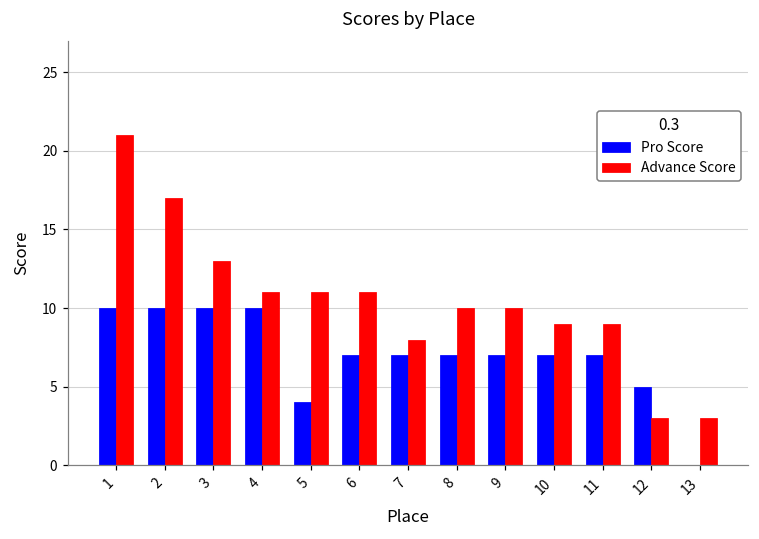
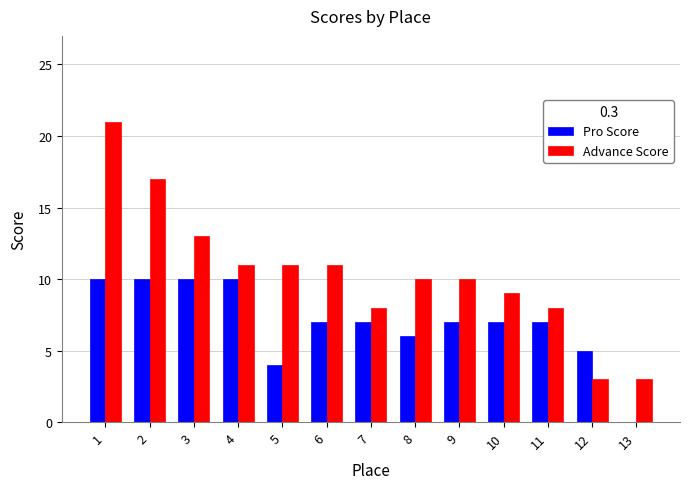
  {
    "Pro Score": {
      "1": 10,
      "2": 10,
      "3": 10,
      "4": 10,
      "5": 4,
      "6": 7,
      "7": 7,
-     "8": 7,
+     "8": 6,
      "9": 7,
      "10": 7,
      "11": 7,
      "12": 5,
      "13": 0
    },
    "Advance Score": {
      "1": 21,
      "2": 17,
      "3": 13,
      "4": 11,
      "5": 11,
      "6": 11,
      "7": 8,
      "8": 10,
      "9": 10,
      "10": 9,
-     "11": 9,
+     "11": 8,
      "12": 3,
      "13": 3
    }
  }
